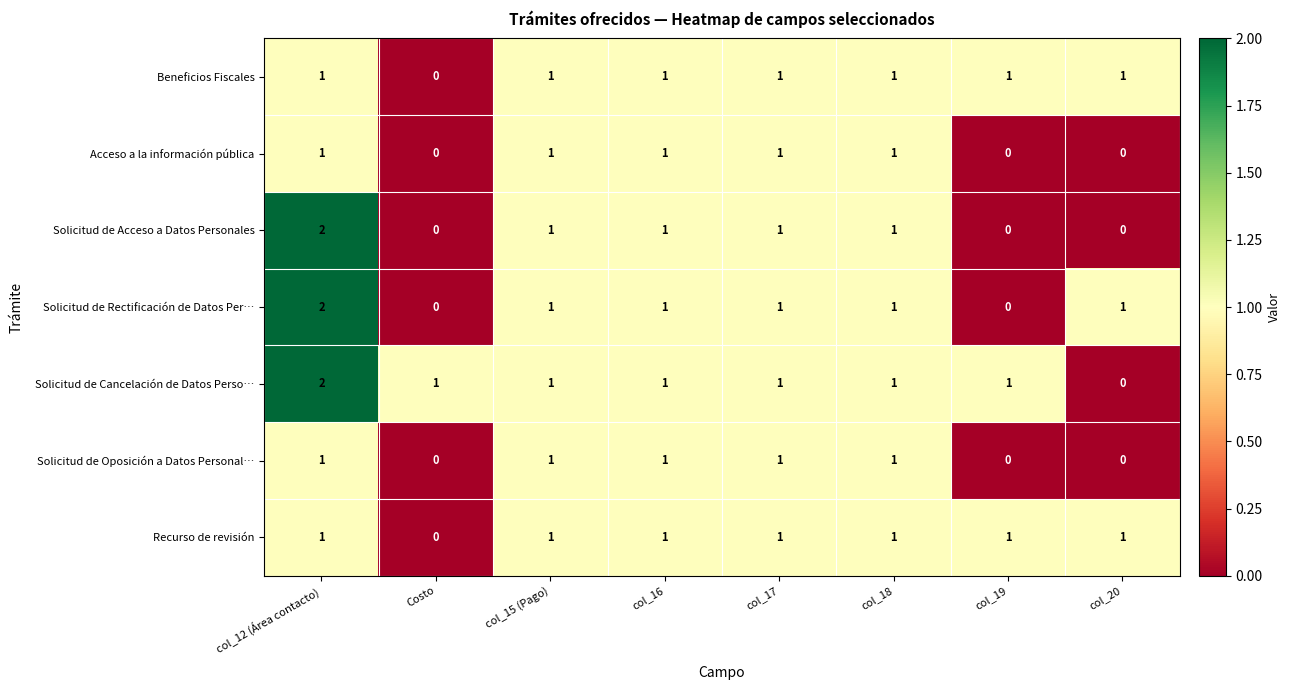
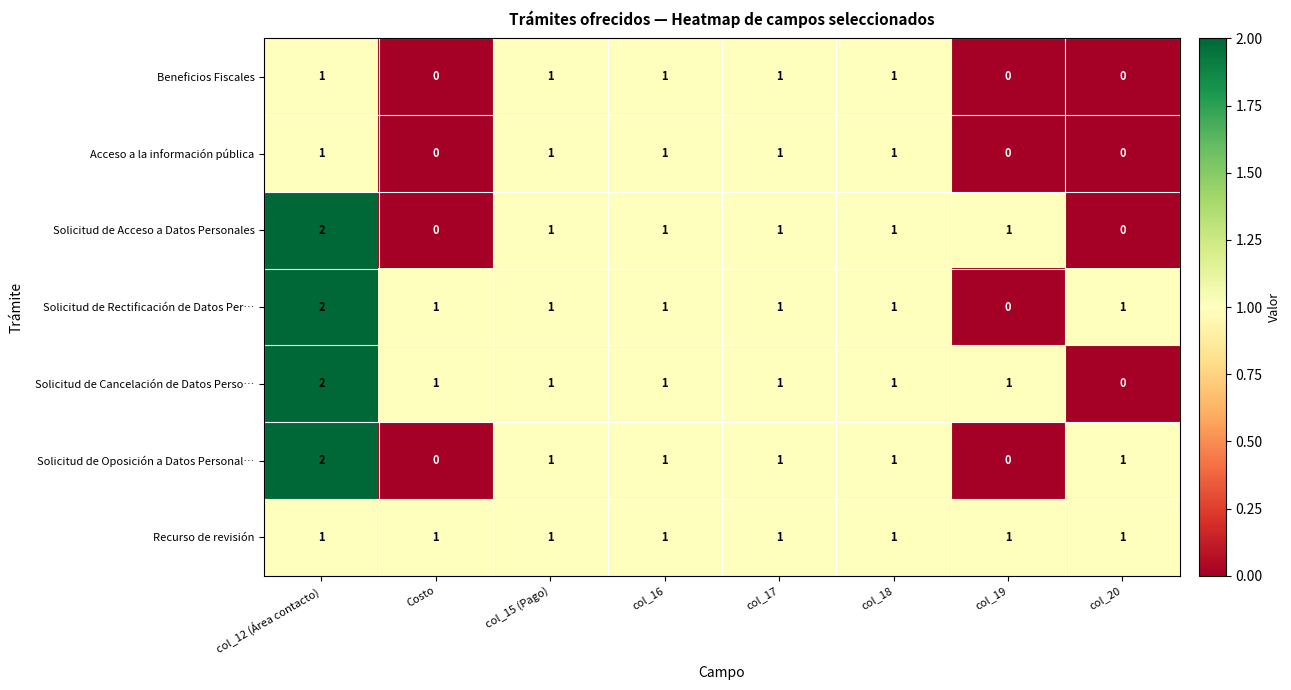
  {
    "Beneficios Fiscales": {
      "col_12 (Área contacto)": 1,
      "Costo": 0,
      "col_15 (Pago)": 1,
      "col_16": 1,
      "col_17": 1,
      "col_18": 1,
-     "col_19": 1,
-     "col_20": 1
+     "col_19": 0,
+     "col_20": 0
    },
    "Acceso a la información pública": {
      "col_12 (Área contacto)": 1,
      "Costo": 0,
      "col_15 (Pago)": 1,
      "col_16": 1,
      "col_17": 1,
      "col_18": 1,
      "col_19": 0,
      "col_20": 0
    },
    "Solicitud de Acceso a Datos Personales": {
      "col_12 (Área contacto)": 2,
      "Costo": 0,
      "col_15 (Pago)": 1,
      "col_16": 1,
      "col_17": 1,
      "col_18": 1,
-     "col_19": 0,
+     "col_19": 1,
      "col_20": 0
    },
    "Solicitud de Rectificación de Datos Per…": {
      "col_12 (Área contacto)": 2,
-     "Costo": 0,
+     "Costo": 1,
      "col_15 (Pago)": 1,
      "col_16": 1,
      "col_17": 1,
      "col_18": 1,
      "col_19": 0,
      "col_20": 1
    },
    "Solicitud de Cancelación de Datos Perso…": {
      "col_12 (Área contacto)": 2,
      "Costo": 1,
      "col_15 (Pago)": 1,
      "col_16": 1,
      "col_17": 1,
      "col_18": 1,
      "col_19": 1,
      "col_20": 0
    },
    "Solicitud de Oposición a Datos Personal…": {
-     "col_12 (Área contacto)": 1,
+     "col_12 (Área contacto)": 2,
      "Costo": 0,
      "col_15 (Pago)": 1,
      "col_16": 1,
      "col_17": 1,
      "col_18": 1,
      "col_19": 0,
-     "col_20": 0
+     "col_20": 1
    },
    "Recurso de revisión": {
      "col_12 (Área contacto)": 1,
-     "Costo": 0,
+     "Costo": 1,
      "col_15 (Pago)": 1,
      "col_16": 1,
      "col_17": 1,
      "col_18": 1,
      "col_19": 1,
      "col_20": 1
    }
  }
